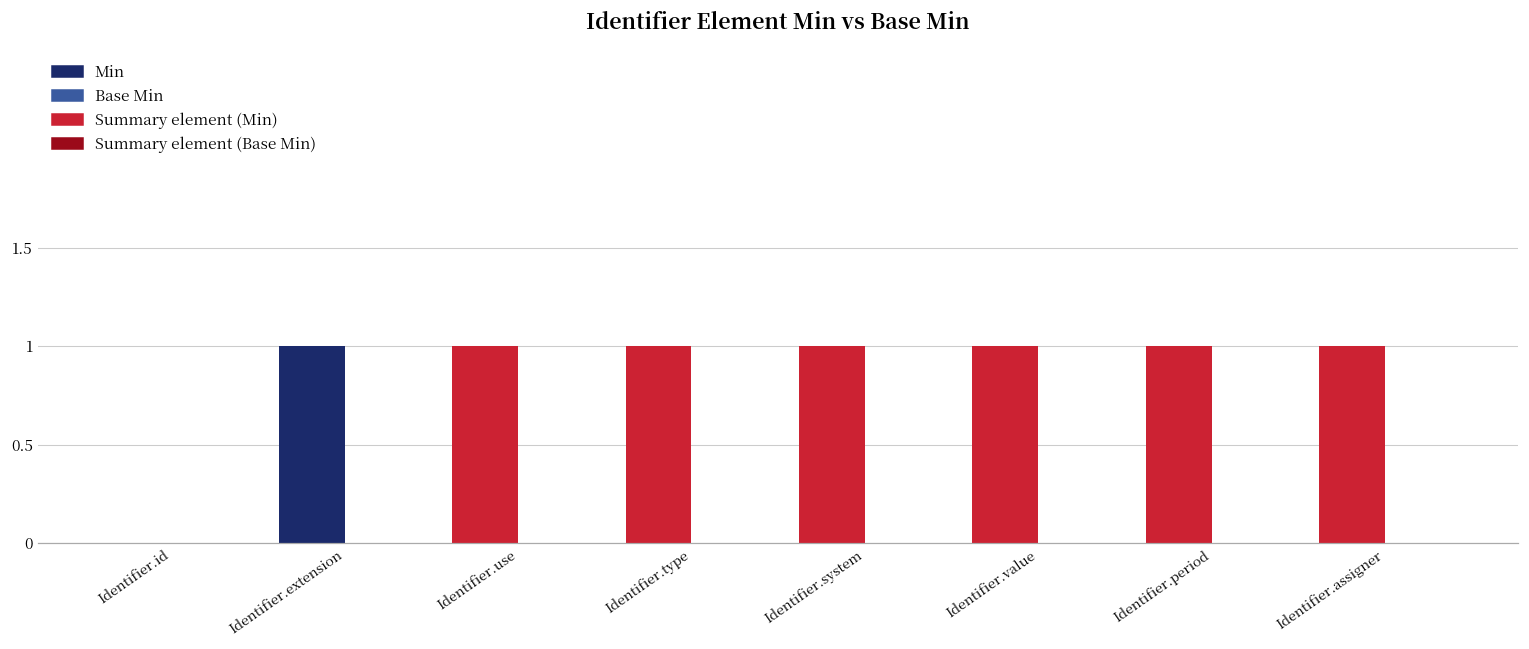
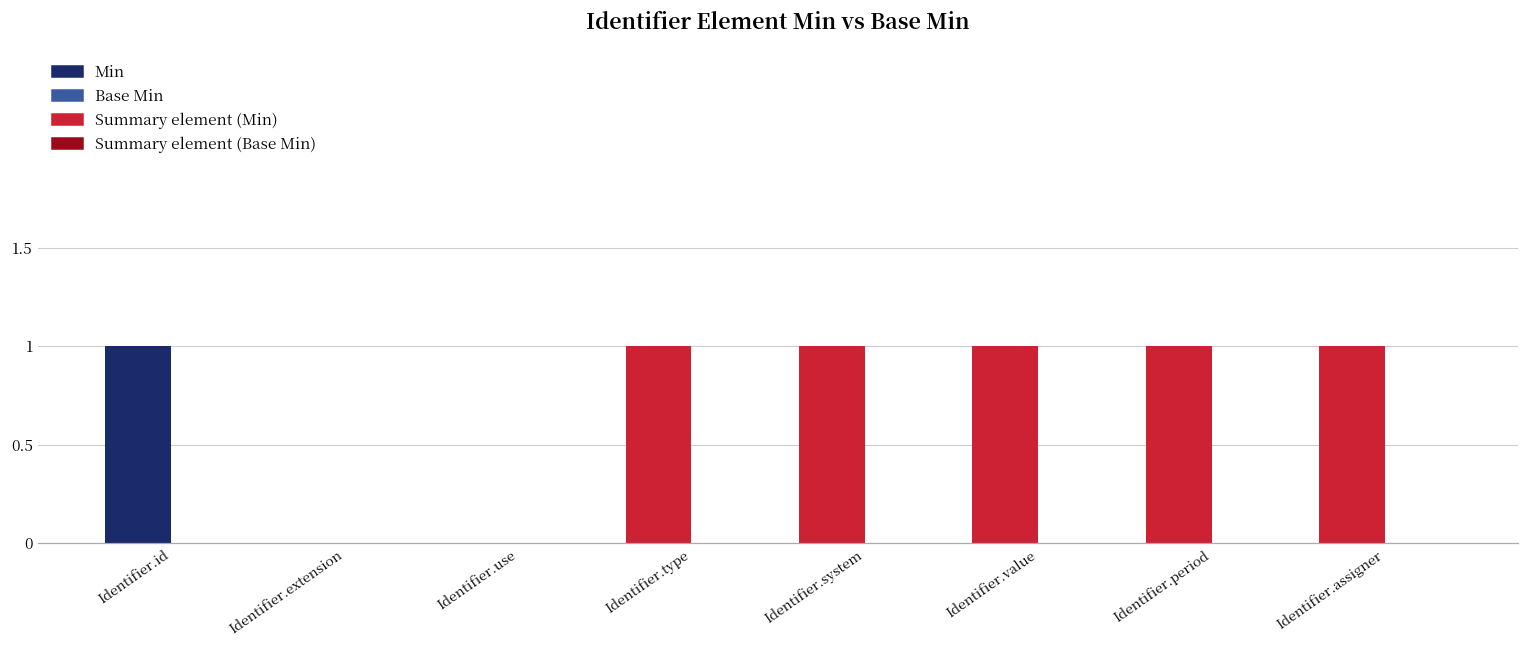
  {
    "Min": {
-     "Identifier.id": 0,
-     "Identifier.extension": 1,
-     "Identifier.use": 1,
+     "Identifier.id": 1,
+     "Identifier.extension": 0,
+     "Identifier.use": 0,
      "Identifier.type": 1,
      "Identifier.system": 1,
      "Identifier.value": 1,
      "Identifier.period": 1,
      "Identifier.assigner": 1
    },
    "Base Min": {
      "Identifier.id": 0,
      "Identifier.extension": 0,
      "Identifier.use": 0,
      "Identifier.type": 0,
      "Identifier.system": 0,
      "Identifier.value": 0,
      "Identifier.period": 0,
      "Identifier.assigner": 0
    }
  }
